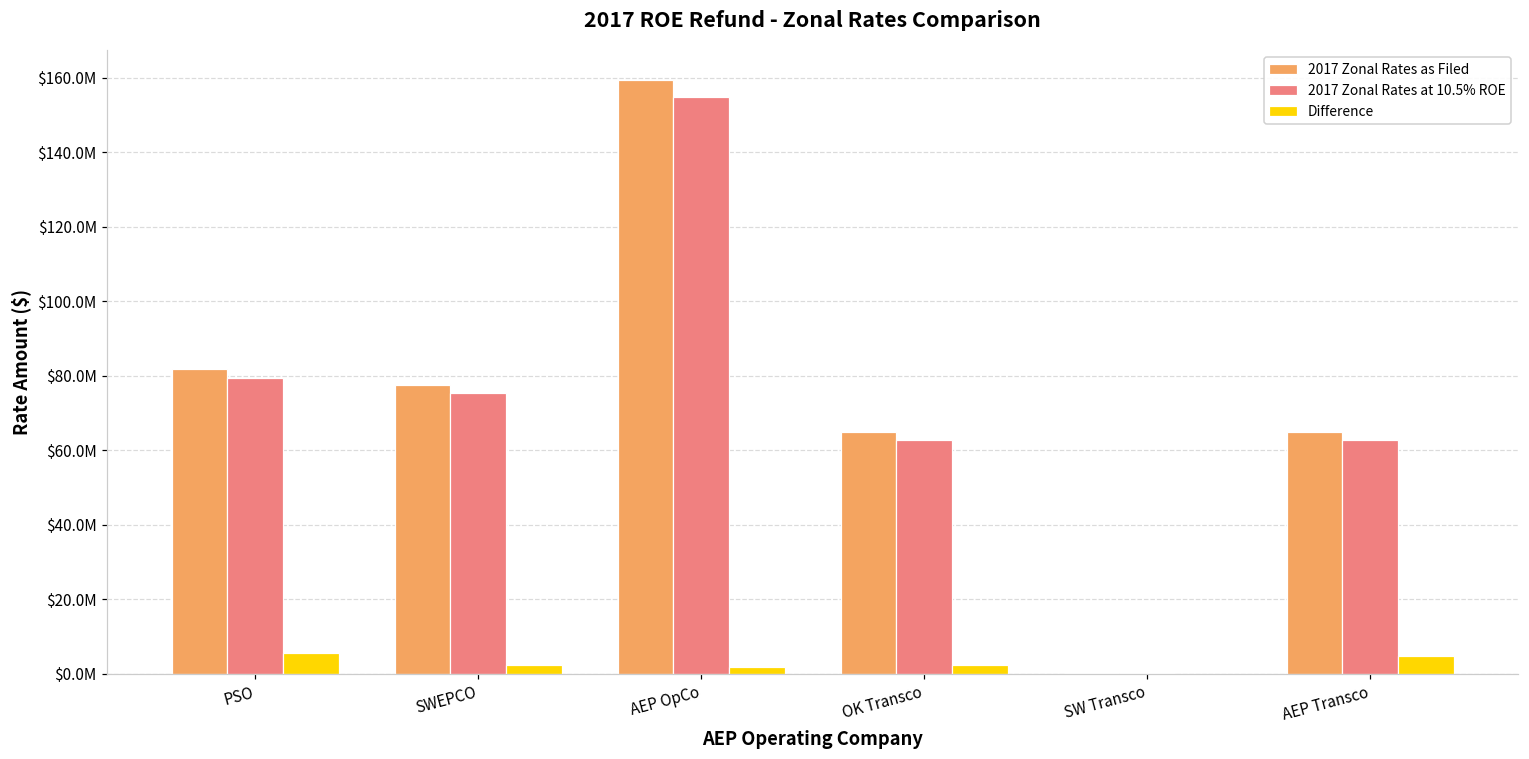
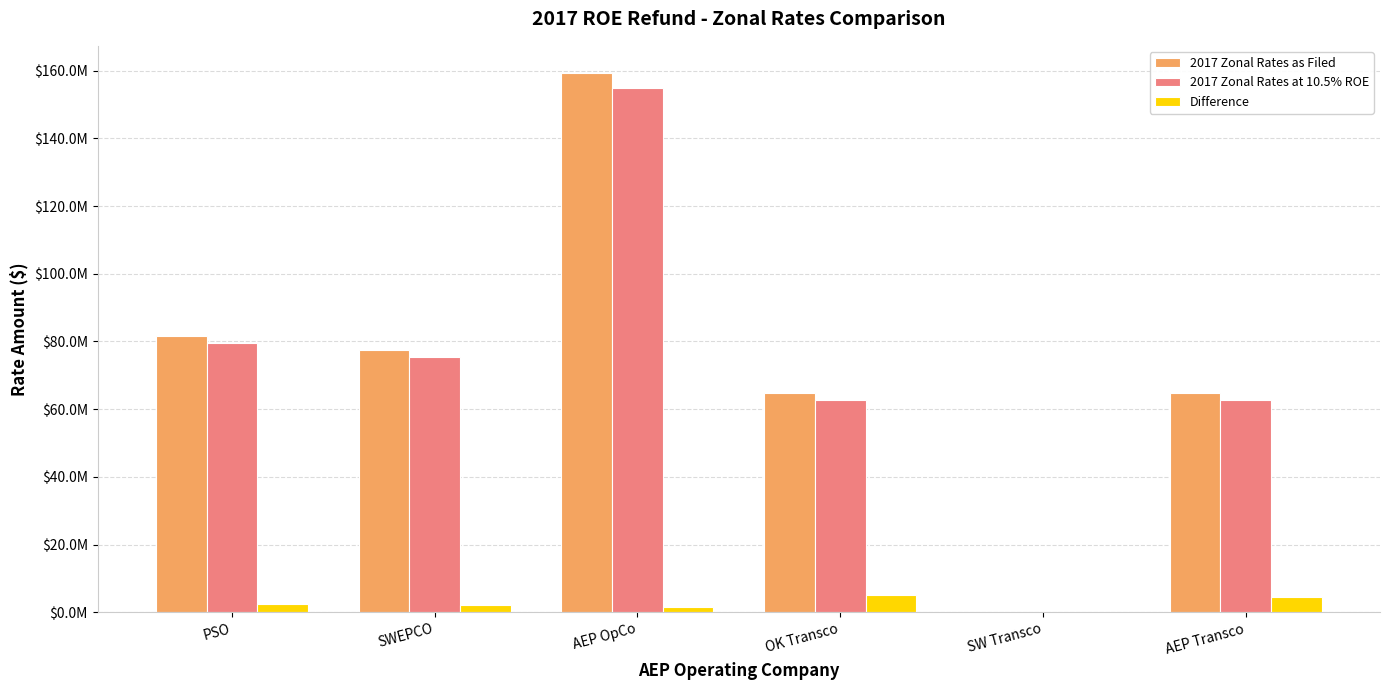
  {
    "Difference": {
-     "PSO": "$6000000",
+     "PSO": "$2000000",
      "SWEPCO": "$2000000",
      "AEP OpCo": "$2000000",
-     "OK Transco": "$2000000",
+     "OK Transco": "$5000000",
      "AEP Transco": "$5000000"
    }
  }
